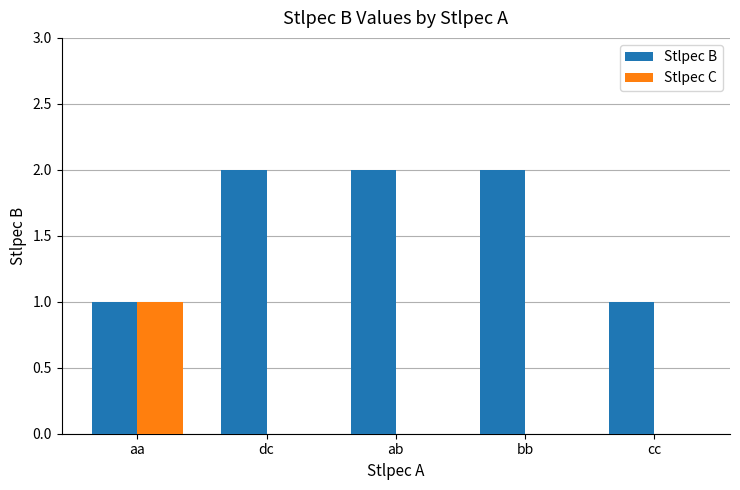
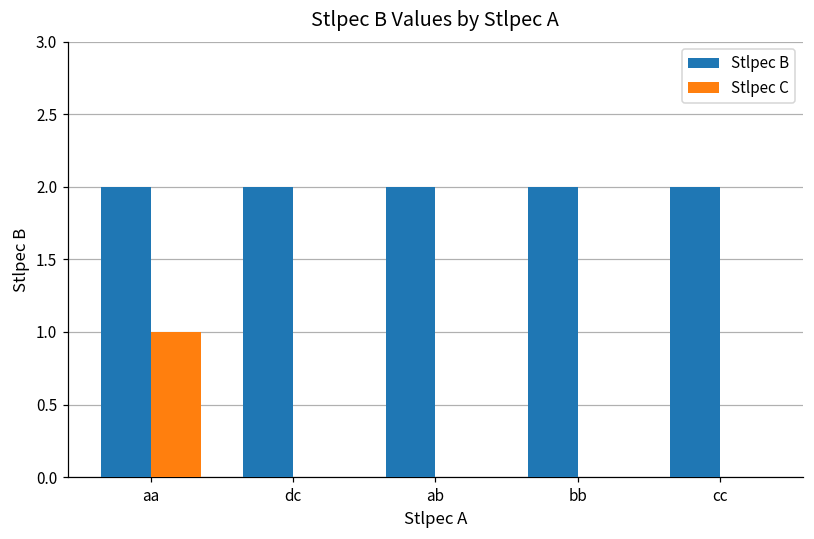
  {
    "Stlpec B": {
-     "aa": 1,
+     "aa": 2,
      "dc": 2,
      "ab": 2,
      "bb": 2,
-     "cc": 1
+     "cc": 2
    },
    "Stlpec C": {
      "aa": 1,
      "dc": 0,
      "ab": 0,
      "bb": 0,
      "cc": 0
    }
  }
